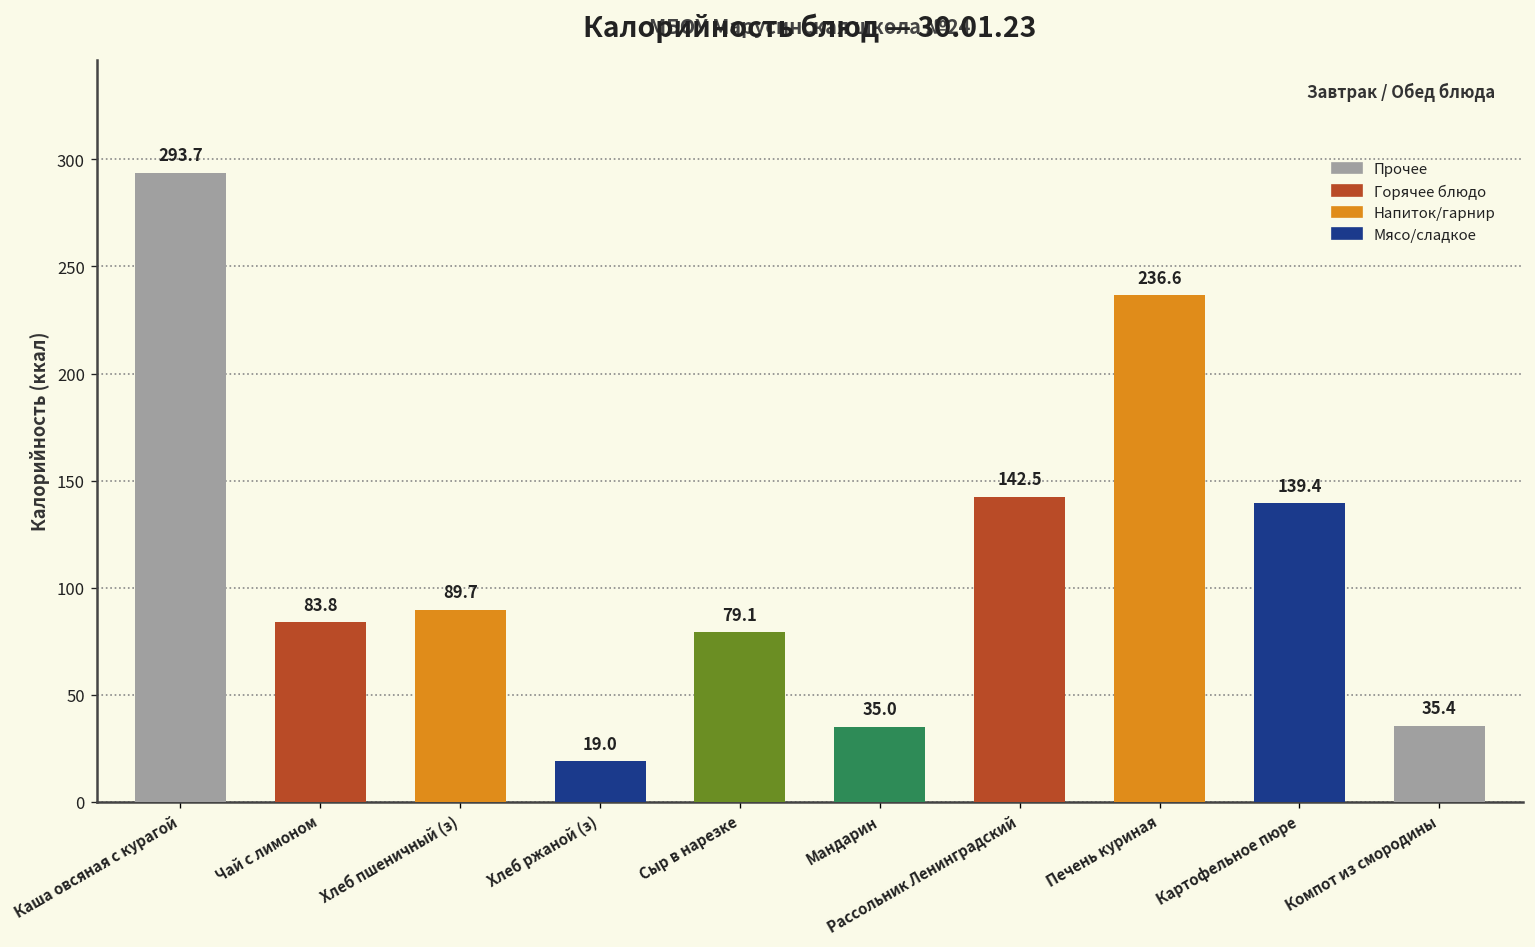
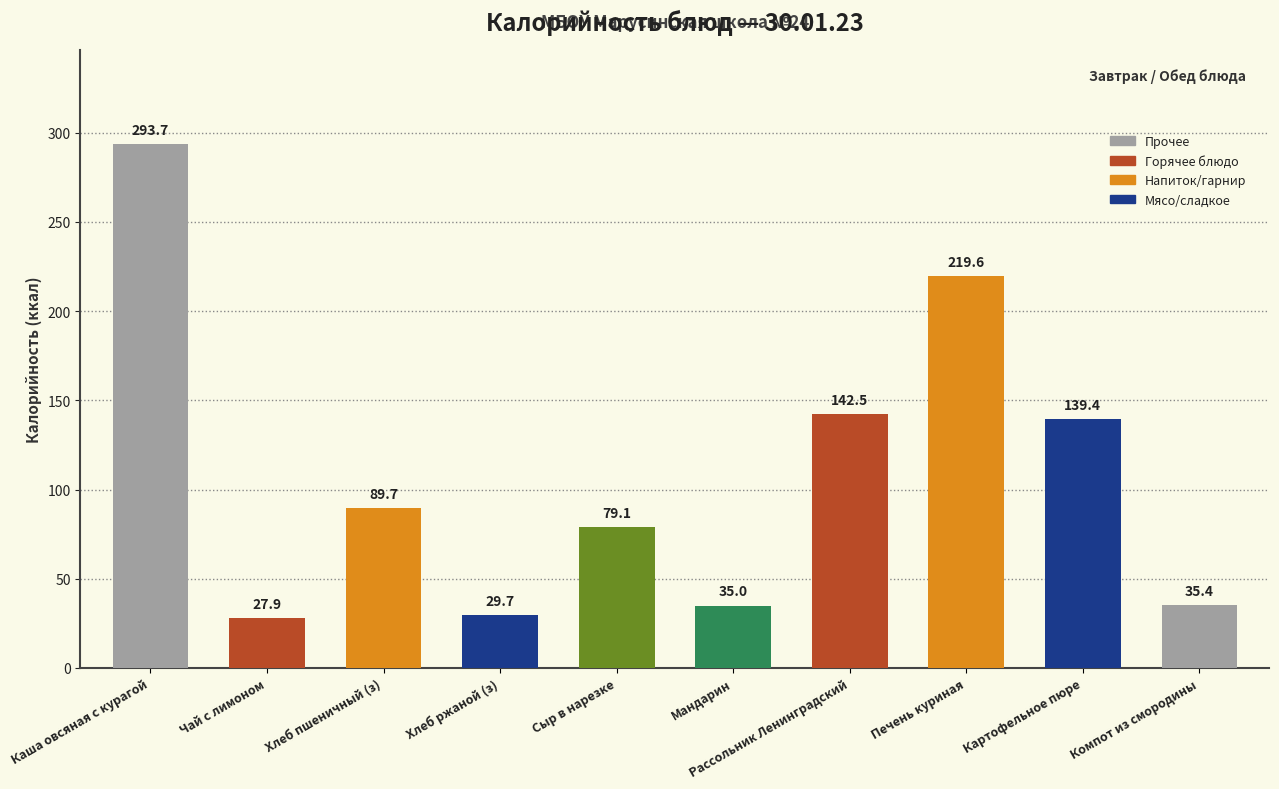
  {
    "Каша овсяная с курагой": 293.7,
-   "Чай с лимоном": 83.8,
+   "Чай с лимоном": 27.9,
    "Хлеб пшеничный (з)": 89.7,
-   "Хлеб ржаной (з)": 19.0,
+   "Хлеб ржаной (з)": 29.7,
    "Сыр в нарезке": 79.1,
    "Мандарин": 35.0,
    "Рассольник Ленинградский": 142.5,
-   "Печень куриная": 236.6,
+   "Печень куриная": 219.6,
    "Картофельное пюре": 139.4,
    "Компот из смородины": 35.4
  }
